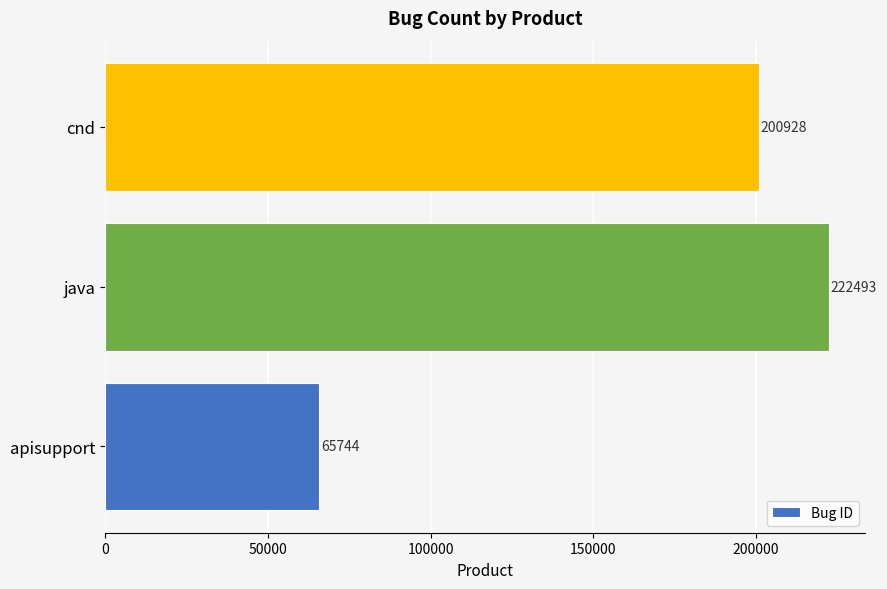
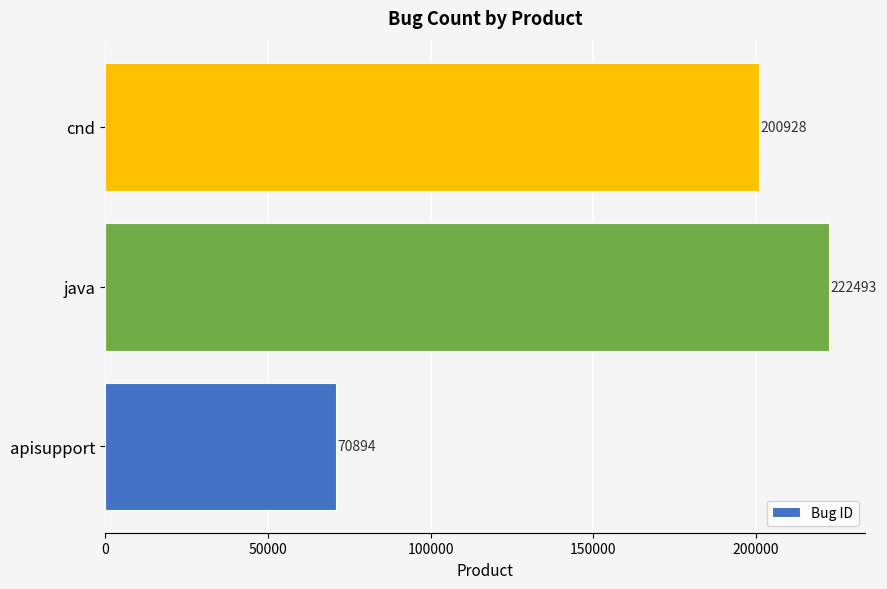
  {
    "cnd": 200928,
    "java": 222493,
-   "apisupport": 65744
+   "apisupport": 70894
  }
